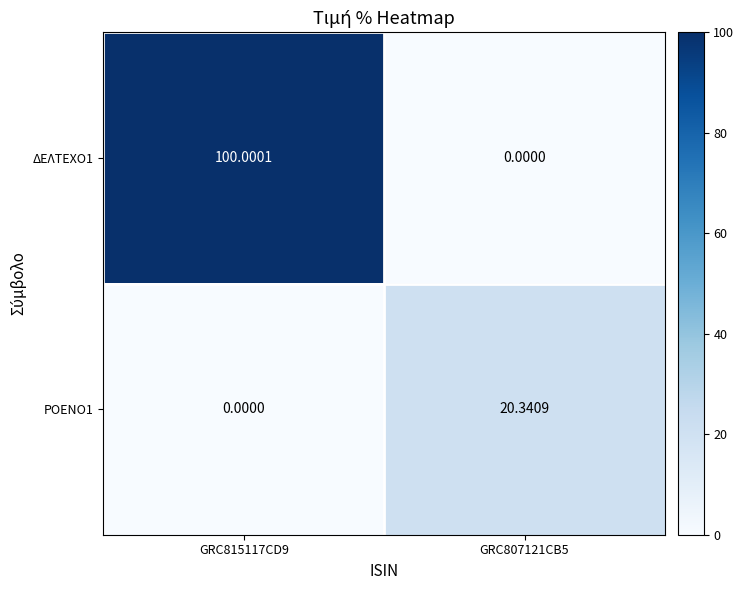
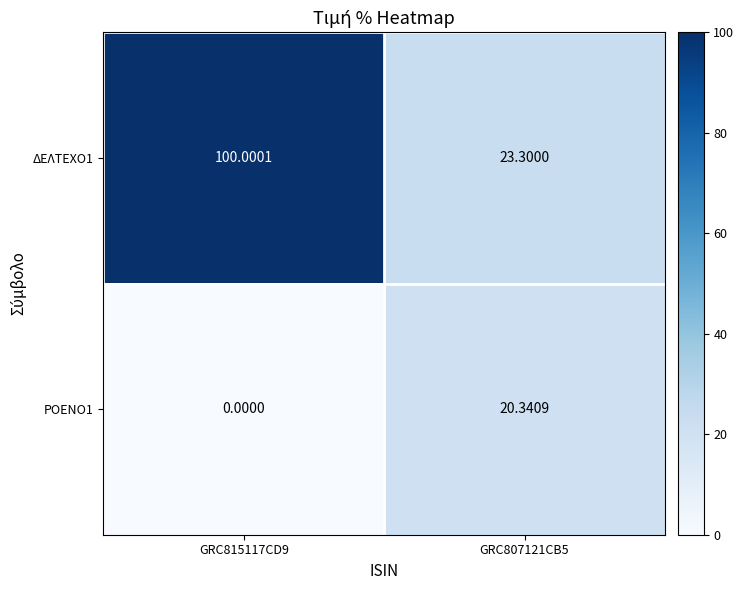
  {
    "ΔΕΛΤΕΧΟ1": {
      "GRC815117CD9": 100.0001,
-     "GRC807121CB5": 0.0000
+     "GRC807121CB5": 23.3000
    },
    "ΡΟΕΝΟ1": {
      "GRC815117CD9": 0.0000,
      "GRC807121CB5": 20.3409
    }
  }
